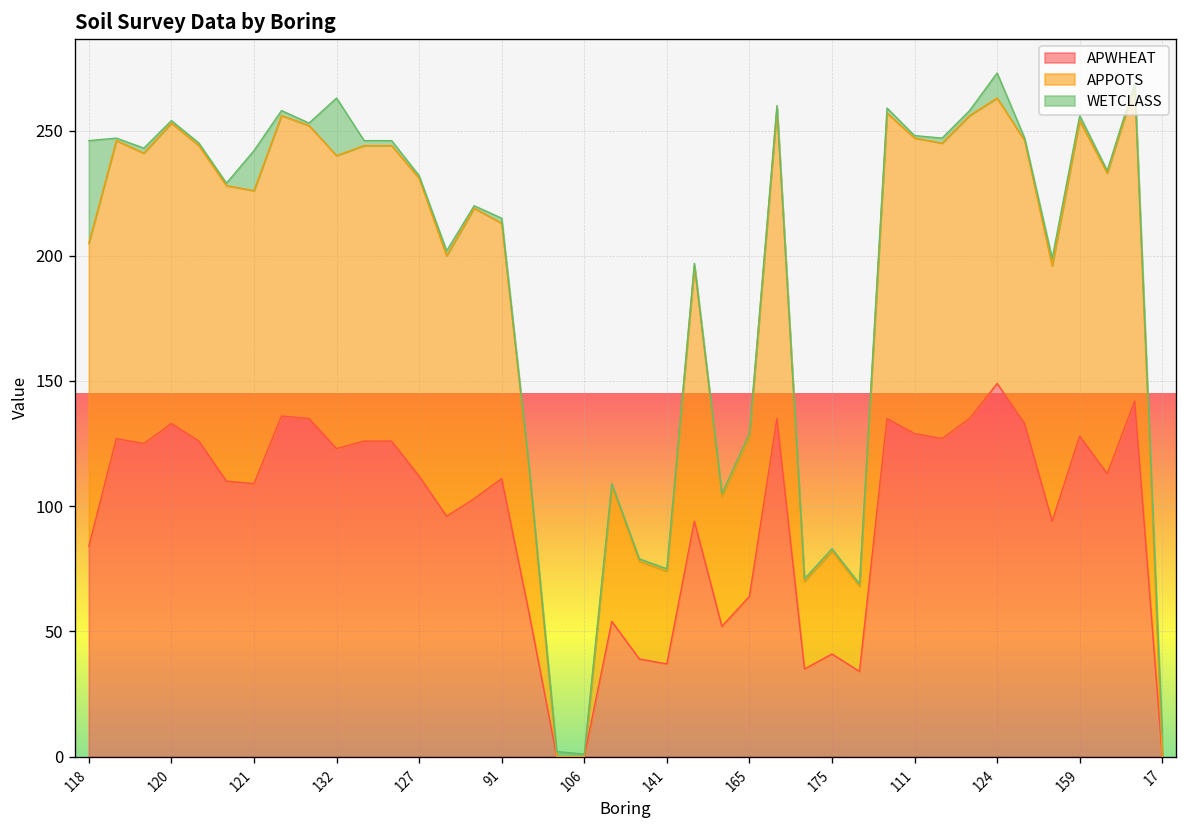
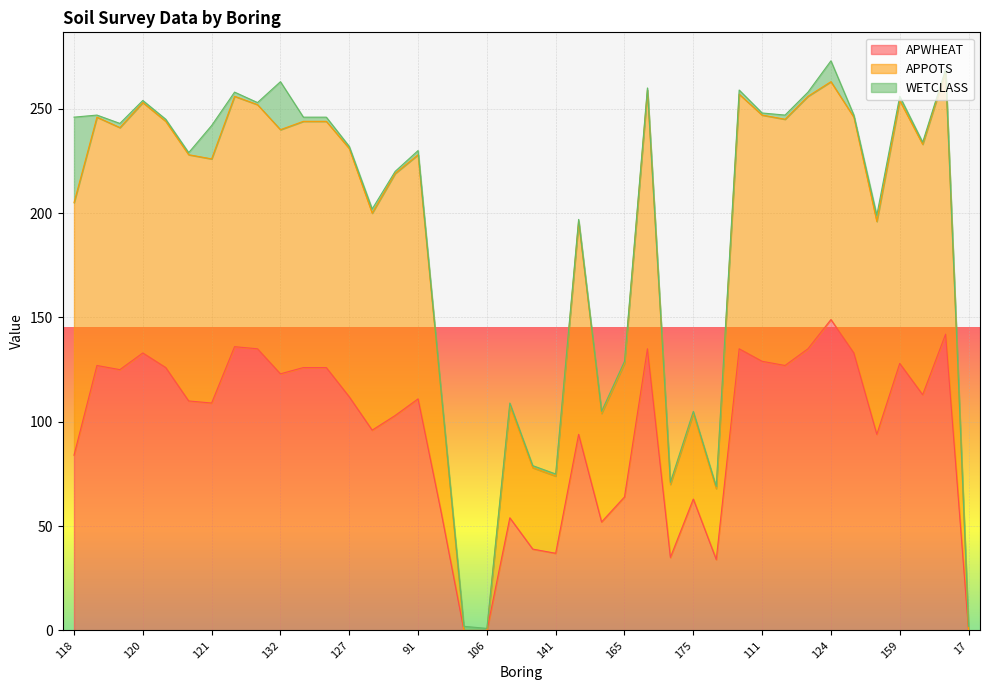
  {
    "APWHEAT": {
      "118": 84,
      "120": 133,
      "121": 109,
      "132": 123,
      "127": 112,
      "91": 111,
      "141": 37,
      "165": 64,
-     "175": 41,
+     "175": 63,
      "111": 129,
      "124": 149,
      "159": 128
    },
    "APPOTS": {
      "118": 121,
      "121": 117,
      "132": 117,
-     "91": 102,
+     "91": 117,
      "124": 114,
      "159": 126
    },
    "WETCLASS": {
      "118": 41,
      "121": 16,
      "132": 23,
      "91": 2,
      "124": 10,
-     "17": 9
+     "17": 2
    }
  }
